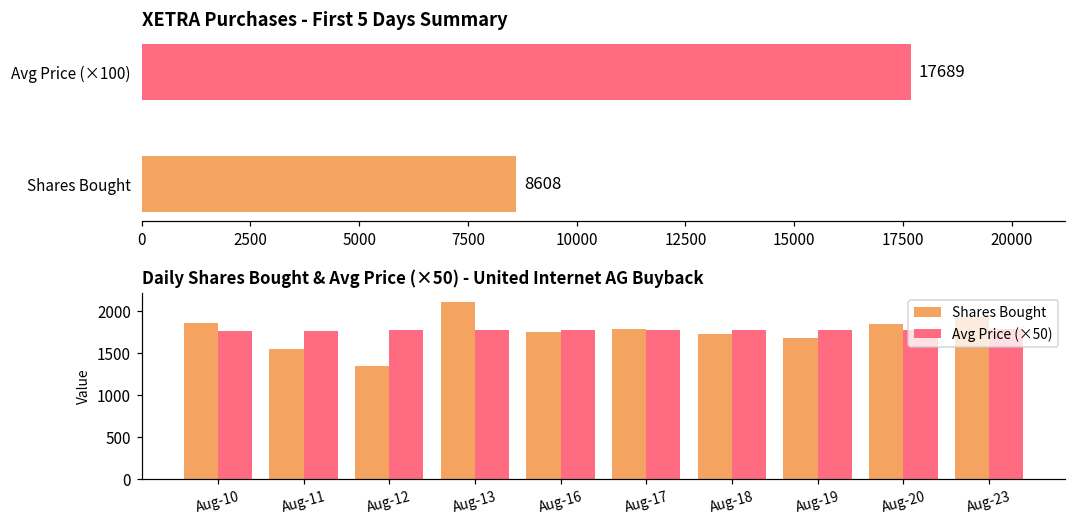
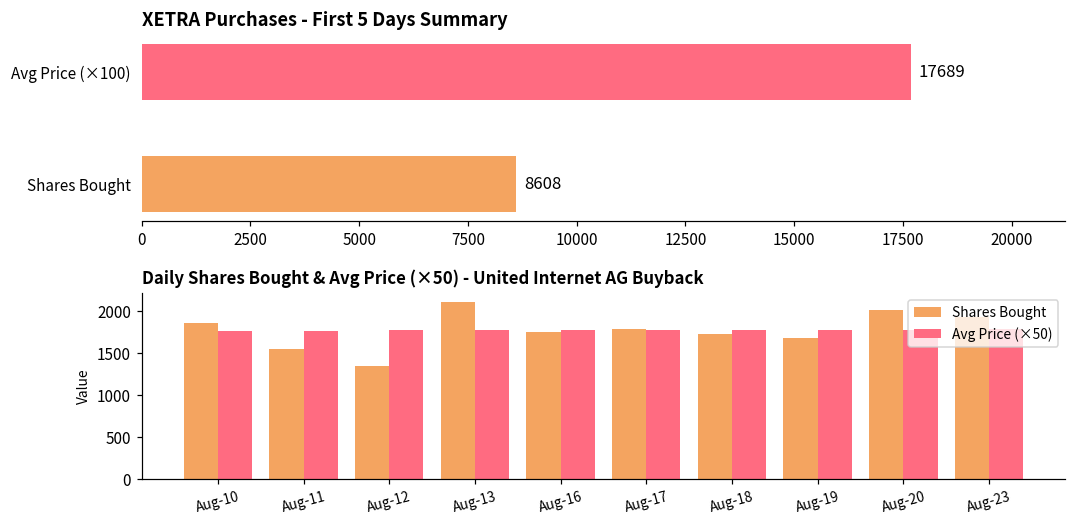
  {
    "XETRA Purchases - First 5 Days Summary": {
      "Avg Price (×100)": 17689,
      "Shares Bought": 8608
    },
    "Daily Shares Bought & Avg Price (×50) - United Internet AG Buyback": {
      "Shares Bought": {
        "Aug-10": 1900,
        "Aug-11": 1500,
        "Aug-12": 1300,
        "Aug-13": 2100,
        "Aug-16": 1800,
        "Aug-17": 1800,
        "Aug-18": 1700,
        "Aug-19": 1700,
-       "Aug-20": 1800
+       "Aug-20": 2000
      },
      "Avg Price (×50)": {
        "Aug-10": 1800,
        "Aug-11": 1800,
        "Aug-12": 1800,
        "Aug-13": 1800,
        "Aug-16": 1800,
        "Aug-17": 1800,
        "Aug-18": 1800,
        "Aug-19": 1800
      }
    }
  }
